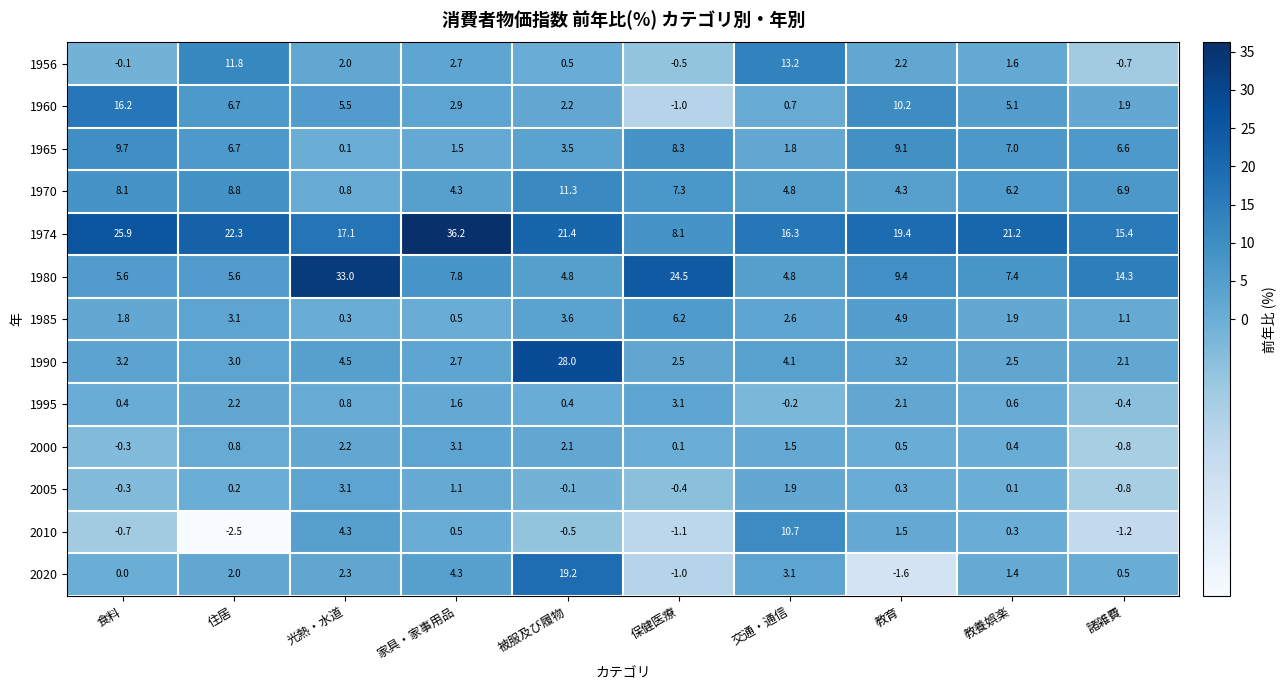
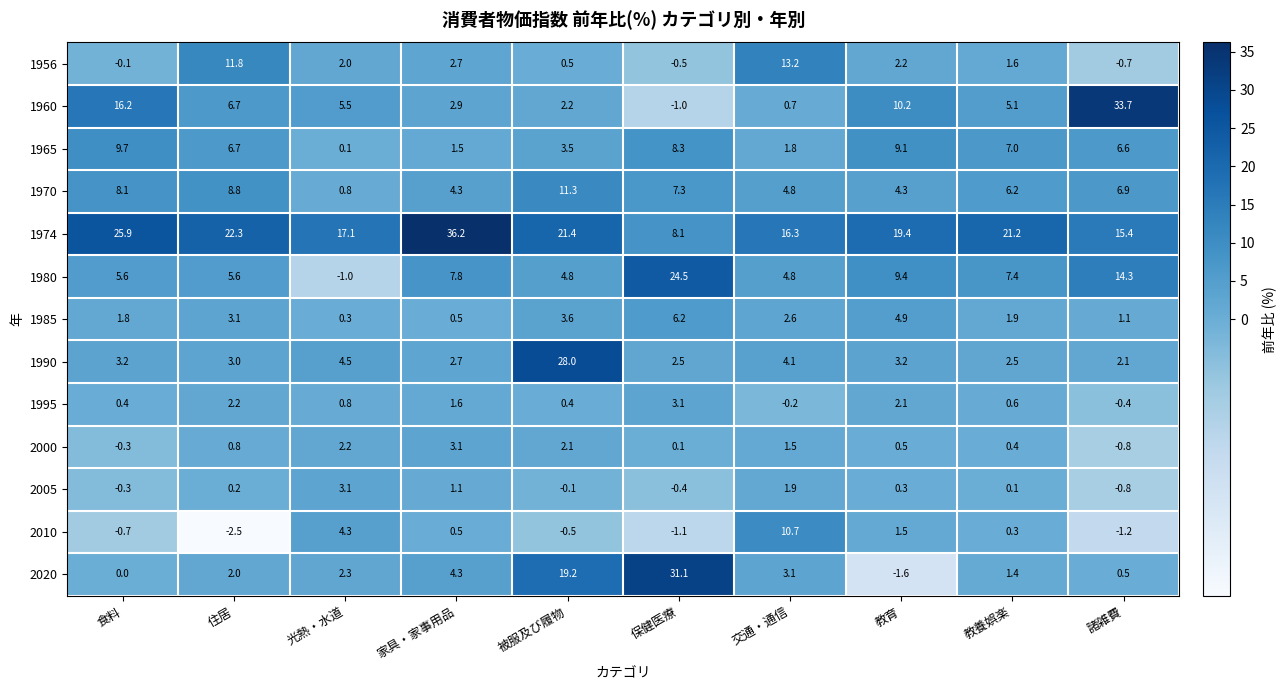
  {
    "1956": {
      "食料": -0.1,
      "住居": 11.8,
      "光熱・水道": 2.0,
      "家具・家事用品": 2.7,
      "被服及び履物": 0.5,
      "保健医療": -0.5,
      "交通・通信": 13.2,
      "教育": 2.2,
      "教養娯楽": 1.6,
      "諸雑費": -0.7
    },
    "1960": {
      "食料": 16.2,
      "住居": 6.7,
      "光熱・水道": 5.5,
      "家具・家事用品": 2.9,
      "被服及び履物": 2.2,
      "保健医療": -1.0,
      "交通・通信": 0.7,
      "教育": 10.2,
      "教養娯楽": 5.1,
-     "諸雑費": 1.9
+     "諸雑費": 33.7
    },
    "1965": {
      "食料": 9.7,
      "住居": 6.7,
      "光熱・水道": 0.1,
      "家具・家事用品": 1.5,
      "被服及び履物": 3.5,
      "保健医療": 8.3,
      "交通・通信": 1.8,
      "教育": 9.1,
      "教養娯楽": 7.0,
      "諸雑費": 6.6
    },
    "1970": {
      "食料": 8.1,
      "住居": 8.8,
      "光熱・水道": 0.8,
      "家具・家事用品": 4.3,
      "被服及び履物": 11.3,
      "保健医療": 7.3,
      "交通・通信": 4.8,
      "教育": 4.3,
      "教養娯楽": 6.2,
      "諸雑費": 6.9
    },
    "1974": {
      "食料": 25.9,
      "住居": 22.3,
      "光熱・水道": 17.1,
      "家具・家事用品": 36.2,
      "被服及び履物": 21.4,
      "保健医療": 8.1,
      "交通・通信": 16.3,
      "教育": 19.4,
      "教養娯楽": 21.2,
      "諸雑費": 15.4
    },
    "1980": {
      "食料": 5.6,
      "住居": 5.6,
-     "光熱・水道": 33.0,
+     "光熱・水道": -1.0,
      "家具・家事用品": 7.8,
      "被服及び履物": 4.8,
      "保健医療": 24.5,
      "交通・通信": 4.8,
      "教育": 9.4,
      "教養娯楽": 7.4,
      "諸雑費": 14.3
    },
    "1985": {
      "食料": 1.8,
      "住居": 3.1,
      "光熱・水道": 0.3,
      "家具・家事用品": 0.5,
      "被服及び履物": 3.6,
      "保健医療": 6.2,
      "交通・通信": 2.6,
      "教育": 4.9,
      "教養娯楽": 1.9,
      "諸雑費": 1.1
    },
    "1990": {
      "食料": 3.2,
      "住居": 3.0,
      "光熱・水道": 4.5,
      "家具・家事用品": 2.7,
      "被服及び履物": 28.0,
      "保健医療": 2.5,
      "交通・通信": 4.1,
      "教育": 3.2,
      "教養娯楽": 2.5,
      "諸雑費": 2.1
    },
    "1995": {
      "食料": 0.4,
      "住居": 2.2,
      "光熱・水道": 0.8,
      "家具・家事用品": 1.6,
      "被服及び履物": 0.4,
      "保健医療": 3.1,
      "交通・通信": -0.2,
      "教育": 2.1,
      "教養娯楽": 0.6,
      "諸雑費": -0.4
    },
    "2000": {
      "食料": -0.3,
      "住居": 0.8,
      "光熱・水道": 2.2,
      "家具・家事用品": 3.1,
      "被服及び履物": 2.1,
      "保健医療": 0.1,
      "交通・通信": 1.5,
      "教育": 0.5,
      "教養娯楽": 0.4,
      "諸雑費": -0.8
    },
    "2005": {
      "食料": -0.3,
      "住居": 0.2,
      "光熱・水道": 3.1,
      "家具・家事用品": 1.1,
      "被服及び履物": -0.1,
      "保健医療": -0.4,
      "交通・通信": 1.9,
      "教育": 0.3,
      "教養娯楽": 0.1,
      "諸雑費": -0.8
    },
    "2010": {
      "食料": -0.7,
      "住居": -2.5,
      "光熱・水道": 4.3,
      "家具・家事用品": 0.5,
      "被服及び履物": -0.5,
      "保健医療": -1.1,
      "交通・通信": 10.7,
      "教育": 1.5,
      "教養娯楽": 0.3,
      "諸雑費": -1.2
    },
    "2020": {
      "食料": 0.0,
      "住居": 2.0,
      "光熱・水道": 2.3,
      "家具・家事用品": 4.3,
      "被服及び履物": 19.2,
-     "保健医療": -1.0,
+     "保健医療": 31.1,
      "交通・通信": 3.1,
      "教育": -1.6,
      "教養娯楽": 1.4,
      "諸雑費": 0.5
    }
  }
